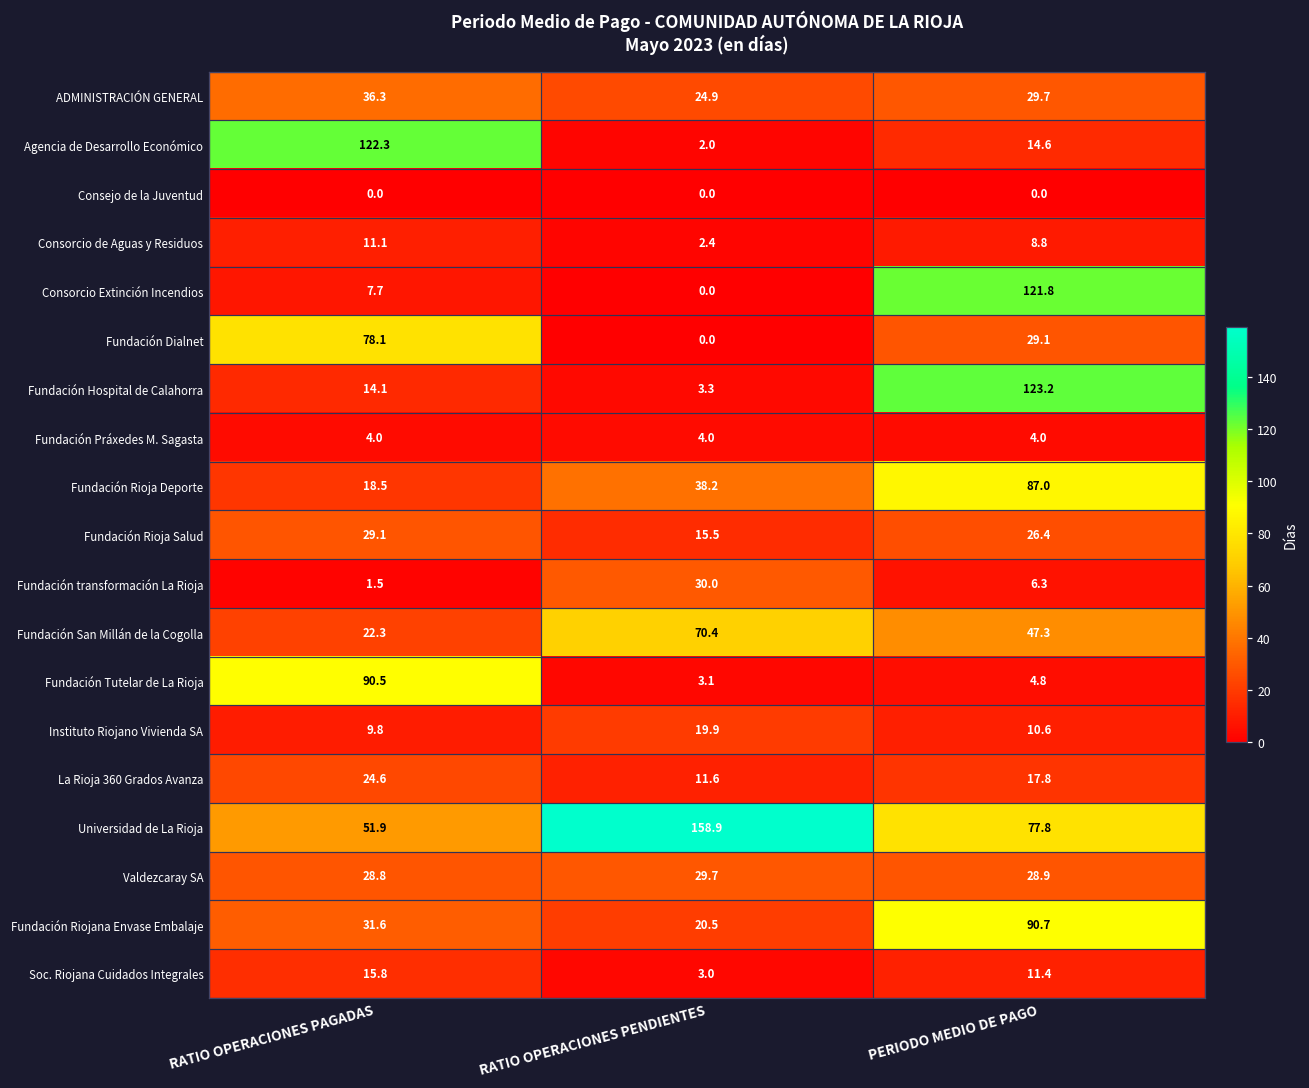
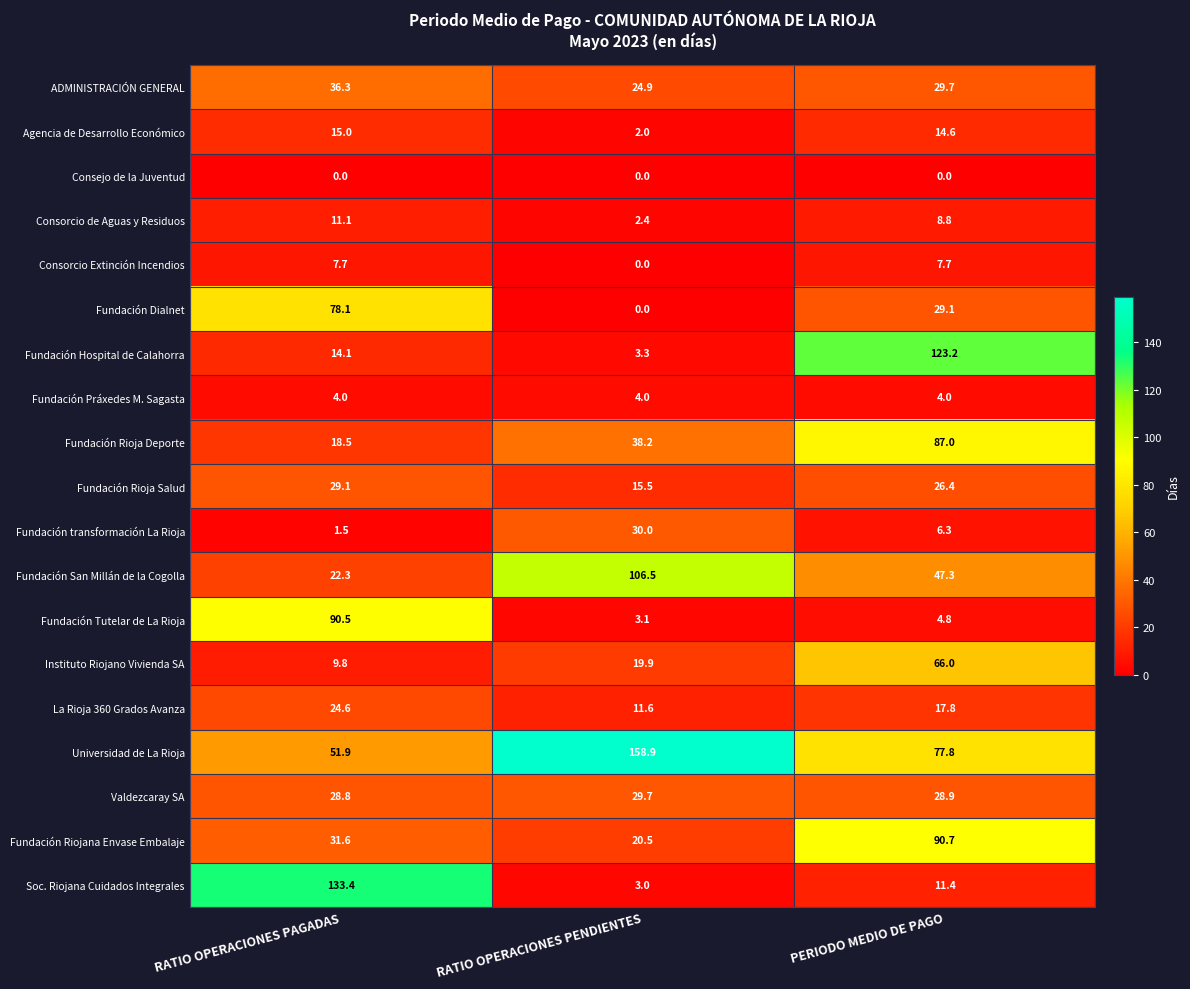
  {
    "ADMINISTRACIÓN GENERAL": {
      "RATIO OPERACIONES PAGADAS": 36.3,
      "RATIO OPERACIONES PENDIENTES": 24.9,
      "PERIODO MEDIO DE PAGO": 29.7
    },
    "Agencia de Desarrollo Económico": {
-     "RATIO OPERACIONES PAGADAS": 122.3,
+     "RATIO OPERACIONES PAGADAS": 15.0,
      "RATIO OPERACIONES PENDIENTES": 2.0,
      "PERIODO MEDIO DE PAGO": 14.6
    },
    "Consejo de la Juventud": {
      "RATIO OPERACIONES PAGADAS": 0.0,
      "RATIO OPERACIONES PENDIENTES": 0.0,
      "PERIODO MEDIO DE PAGO": 0.0
    },
    "Consorcio de Aguas y Residuos": {
      "RATIO OPERACIONES PAGADAS": 11.1,
      "RATIO OPERACIONES PENDIENTES": 2.4,
      "PERIODO MEDIO DE PAGO": 8.8
    },
    "Consorcio Extinción Incendios": {
      "RATIO OPERACIONES PAGADAS": 7.7,
      "RATIO OPERACIONES PENDIENTES": 0.0,
-     "PERIODO MEDIO DE PAGO": 121.8
+     "PERIODO MEDIO DE PAGO": 7.7
    },
    "Fundación Dialnet": {
      "RATIO OPERACIONES PAGADAS": 78.1,
      "RATIO OPERACIONES PENDIENTES": 0.0,
      "PERIODO MEDIO DE PAGO": 29.1
    },
    "Fundación Hospital de Calahorra": {
      "RATIO OPERACIONES PAGADAS": 14.1,
      "RATIO OPERACIONES PENDIENTES": 3.3,
      "PERIODO MEDIO DE PAGO": 123.2
    },
    "Fundación Práxedes M. Sagasta": {
      "RATIO OPERACIONES PAGADAS": 4.0,
      "RATIO OPERACIONES PENDIENTES": 4.0,
      "PERIODO MEDIO DE PAGO": 4.0
    },
    "Fundación Rioja Deporte": {
      "RATIO OPERACIONES PAGADAS": 18.5,
      "RATIO OPERACIONES PENDIENTES": 38.2,
      "PERIODO MEDIO DE PAGO": 87.0
    },
    "Fundación Rioja Salud": {
      "RATIO OPERACIONES PAGADAS": 29.1,
      "RATIO OPERACIONES PENDIENTES": 15.5,
      "PERIODO MEDIO DE PAGO": 26.4
    },
    "Fundación transformación La Rioja": {
      "RATIO OPERACIONES PAGADAS": 1.5,
      "RATIO OPERACIONES PENDIENTES": 30.0,
      "PERIODO MEDIO DE PAGO": 6.3
    },
    "Fundación San Millán de la Cogolla": {
      "RATIO OPERACIONES PAGADAS": 22.3,
-     "RATIO OPERACIONES PENDIENTES": 70.4,
+     "RATIO OPERACIONES PENDIENTES": 106.5,
      "PERIODO MEDIO DE PAGO": 47.3
    },
    "Fundación Tutelar de La Rioja": {
      "RATIO OPERACIONES PAGADAS": 90.5,
      "RATIO OPERACIONES PENDIENTES": 3.1,
      "PERIODO MEDIO DE PAGO": 4.8
    },
    "Instituto Riojano Vivienda SA": {
      "RATIO OPERACIONES PAGADAS": 9.8,
      "RATIO OPERACIONES PENDIENTES": 19.9,
-     "PERIODO MEDIO DE PAGO": 10.6
+     "PERIODO MEDIO DE PAGO": 66.0
    },
    "La Rioja 360 Grados Avanza": {
      "RATIO OPERACIONES PAGADAS": 24.6,
      "RATIO OPERACIONES PENDIENTES": 11.6,
      "PERIODO MEDIO DE PAGO": 17.8
    },
    "Universidad de La Rioja": {
      "RATIO OPERACIONES PAGADAS": 51.9,
      "RATIO OPERACIONES PENDIENTES": 158.9,
      "PERIODO MEDIO DE PAGO": 77.8
    },
    "Valdezcaray SA": {
      "RATIO OPERACIONES PAGADAS": 28.8,
      "RATIO OPERACIONES PENDIENTES": 29.7,
      "PERIODO MEDIO DE PAGO": 28.9
    },
    "Fundación Riojana Envase Embalaje": {
      "RATIO OPERACIONES PAGADAS": 31.6,
      "RATIO OPERACIONES PENDIENTES": 20.5,
      "PERIODO MEDIO DE PAGO": 90.7
    },
    "Soc. Riojana Cuidados Integrales": {
-     "RATIO OPERACIONES PAGADAS": 15.8,
+     "RATIO OPERACIONES PAGADAS": 133.4,
      "RATIO OPERACIONES PENDIENTES": 3.0,
      "PERIODO MEDIO DE PAGO": 11.4
    }
  }
